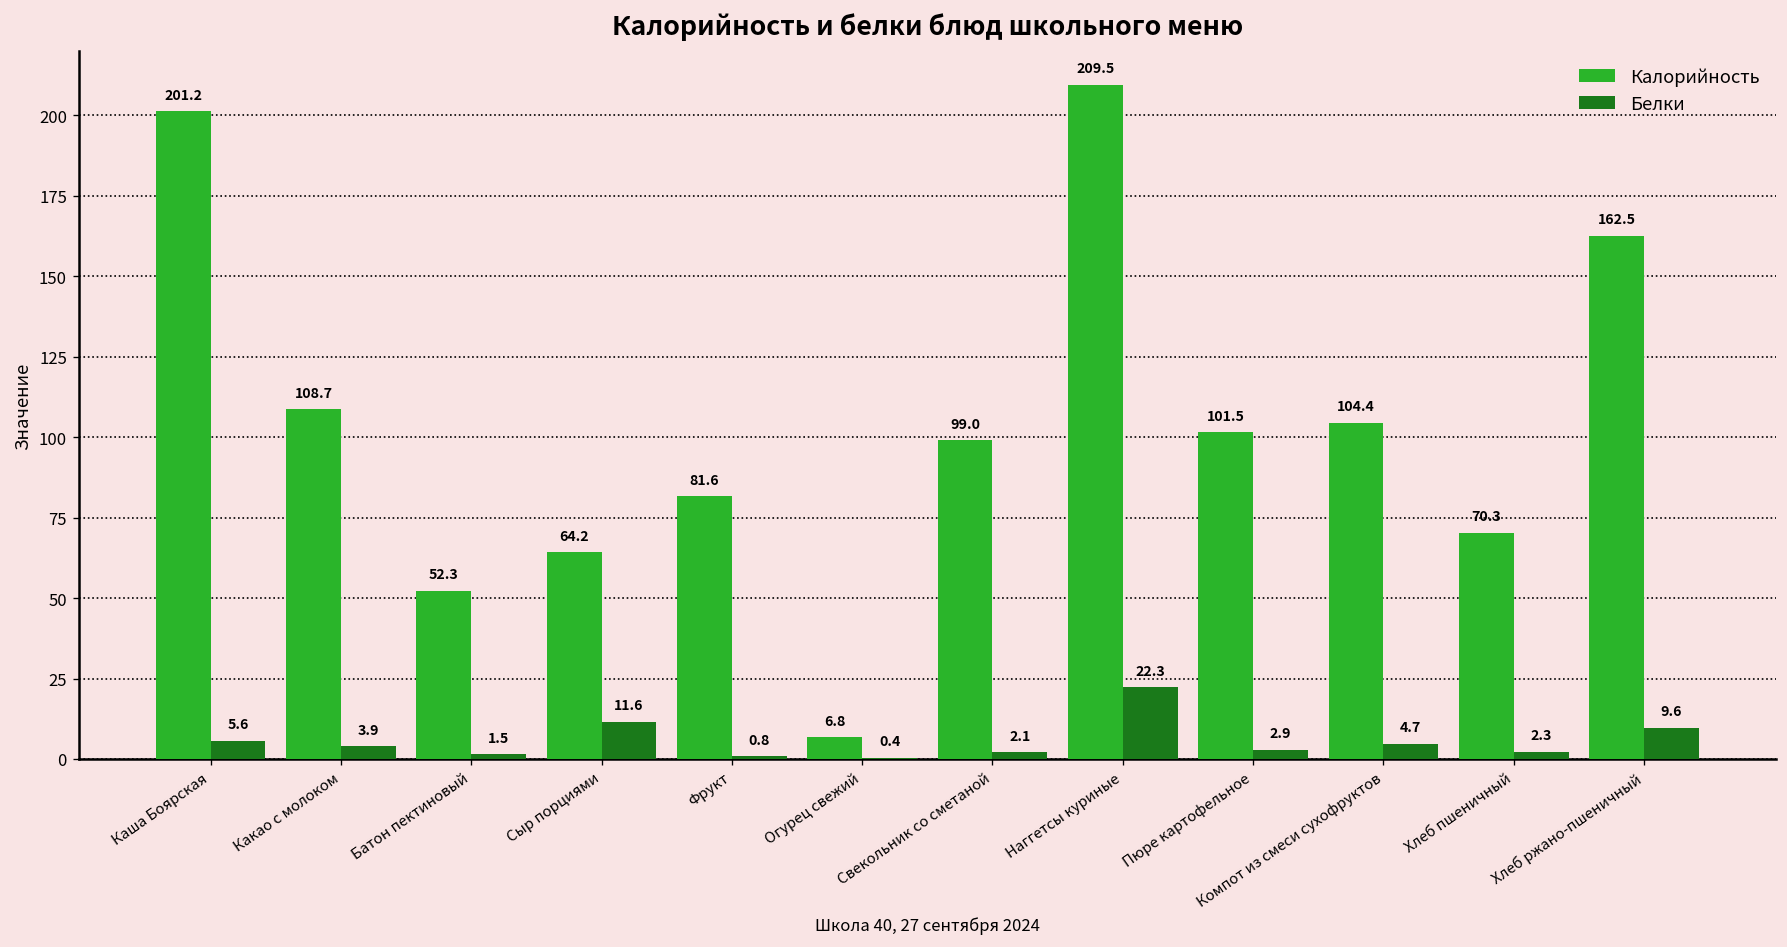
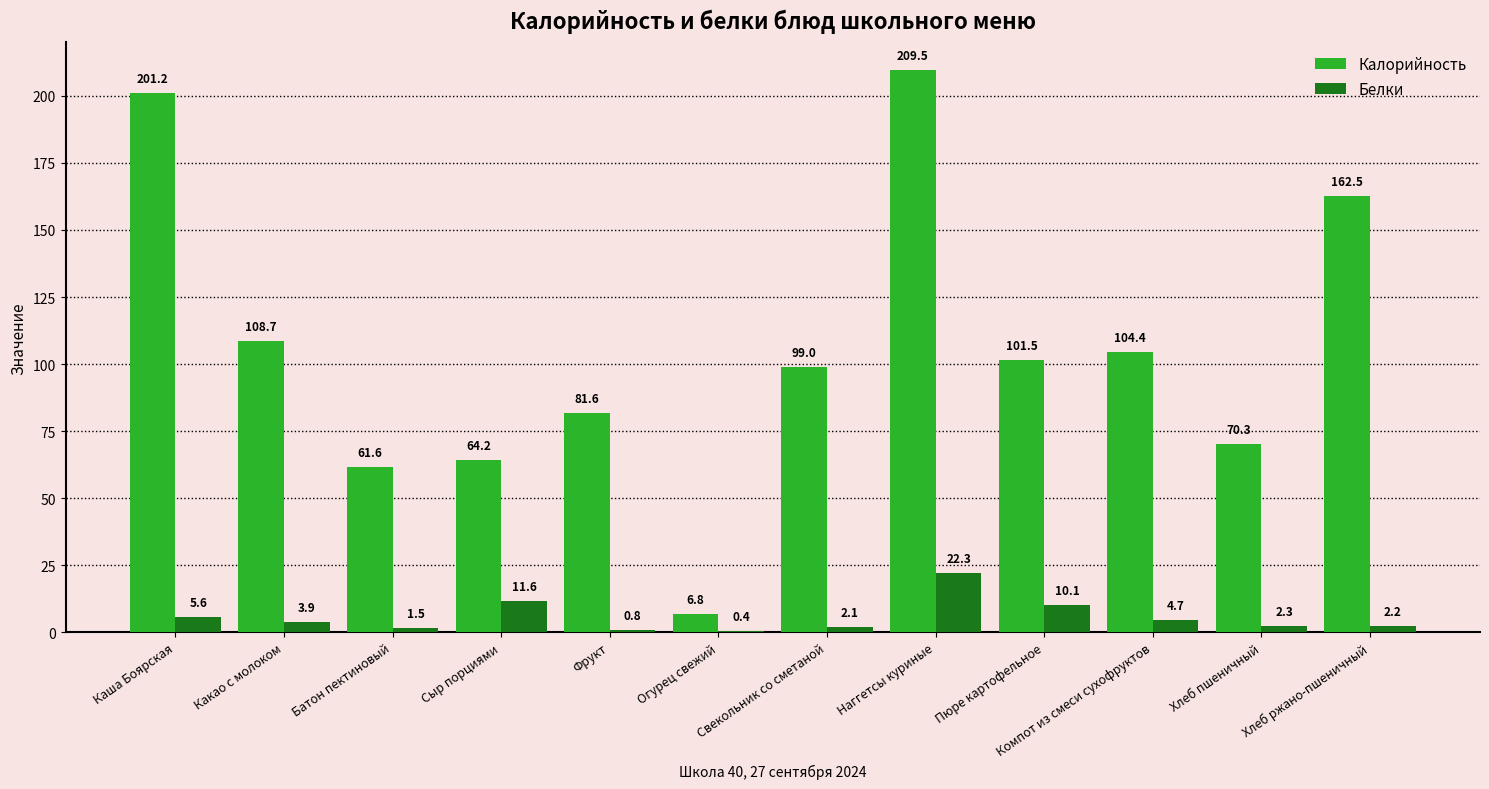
  {
    "Калорийность": {
      "Каша Боярская": 201.2,
      "Какао с молоком": 108.7,
-     "Батон пектиновый": 52.3,
+     "Батон пектиновый": 61.6,
      "Сыр порциями": 64.2,
      "Фрукт": 81.6,
      "Огурец свежий": 6.8,
      "Свекольник со сметаной": 99.0,
      "Наггетсы куриные": 209.5,
      "Пюре картофельное": 101.5,
      "Компот из смеси сухофруктов": 104.4,
      "Хлеб пшеничный": 70.3,
      "Хлеб ржано-пшеничный": 162.5
    },
    "Белки": {
      "Каша Боярская": 5.6,
      "Какао с молоком": 3.9,
      "Батон пектиновый": 1.5,
      "Сыр порциями": 11.6,
      "Фрукт": 0.8,
      "Огурец свежий": 0.4,
      "Свекольник со сметаной": 2.1,
      "Наггетсы куриные": 22.3,
-     "Пюре картофельное": 2.9,
+     "Пюре картофельное": 10.1,
      "Компот из смеси сухофруктов": 4.7,
      "Хлеб пшеничный": 2.3,
-     "Хлеб ржано-пшеничный": 9.6
+     "Хлеб ржано-пшеничный": 2.2
    }
  }
